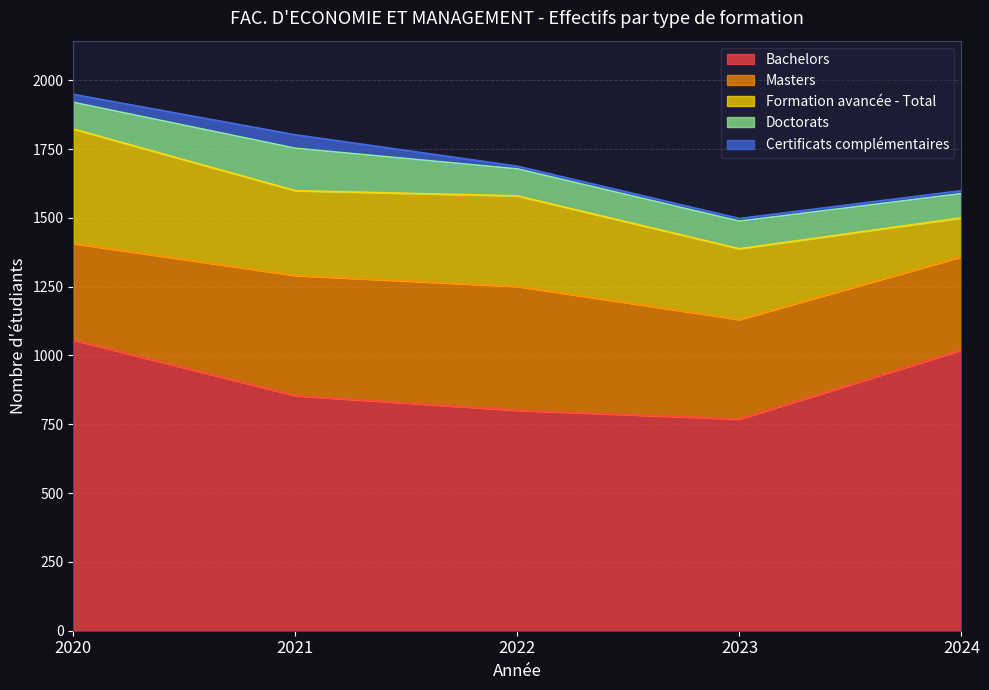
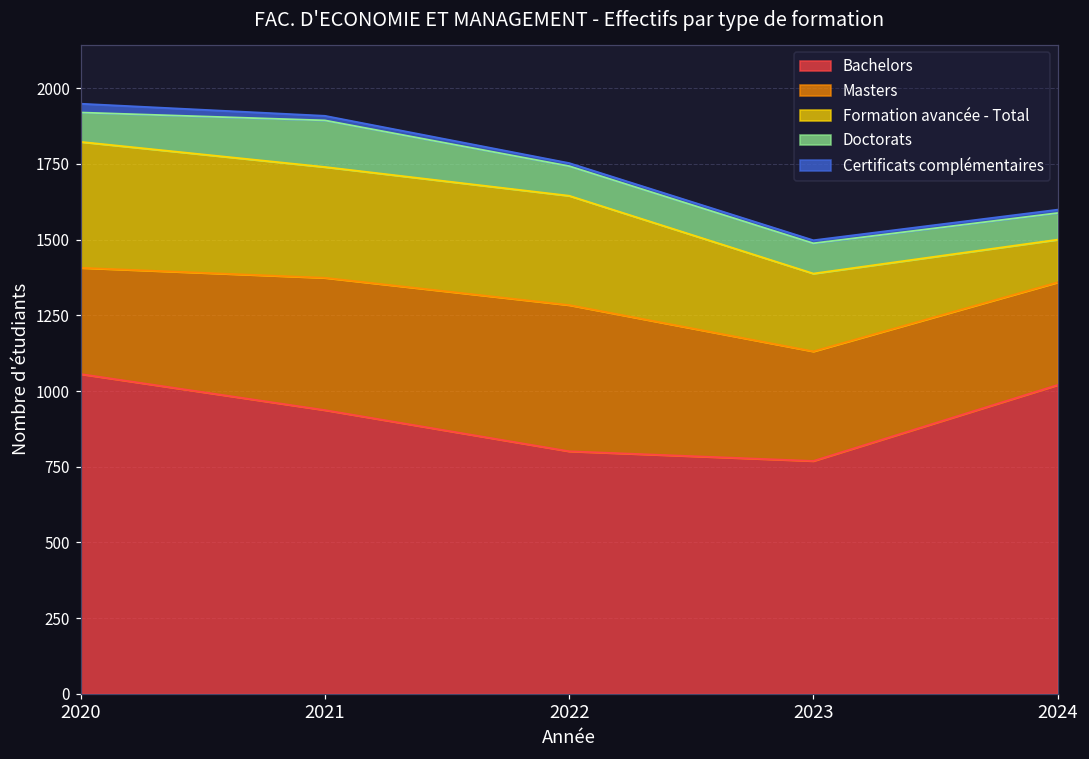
  {
    "Bachelors": {
      "2020": 1060,
-     "2021": 850,
+     "2021": 940,
      "2022": 800,
      "2023": 770,
      "2024": 1020
    },
    "Masters": {
      "2020": 350,
      "2021": 440,
-     "2022": 450,
+     "2022": 480,
      "2023": 360,
      "2024": 340
    },
    "Formation avancée - Total": {
      "2020": 420,
-     "2021": 310,
-     "2022": 330,
+     "2021": 370,
+     "2022": 360,
      "2023": 260,
      "2024": 140
    },
    "Doctorats": {
      "2020": 100,
      "2021": 150,
      "2022": 100,
      "2023": 100,
      "2024": 90
    },
    "Certificats complémentaires": {
      "2020": 30,
-     "2021": 50,
+     "2021": 20,
      "2022": 10,
      "2023": 10,
      "2024": 10
    }
  }
